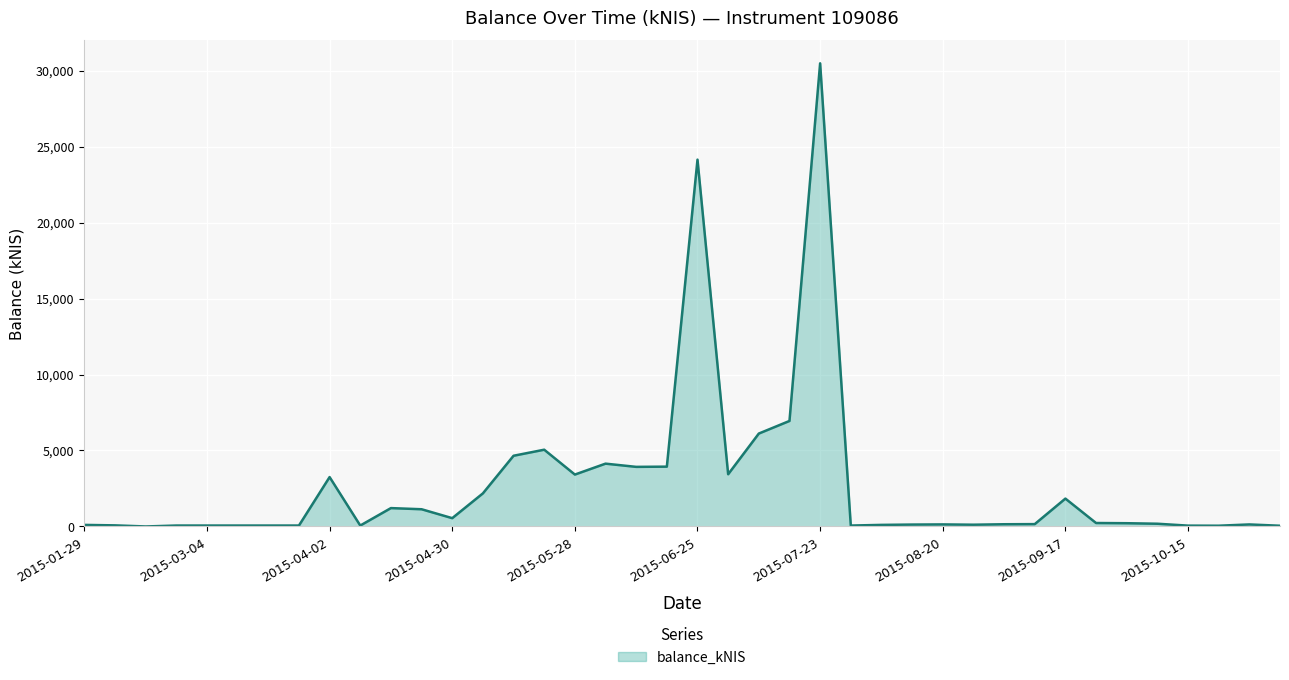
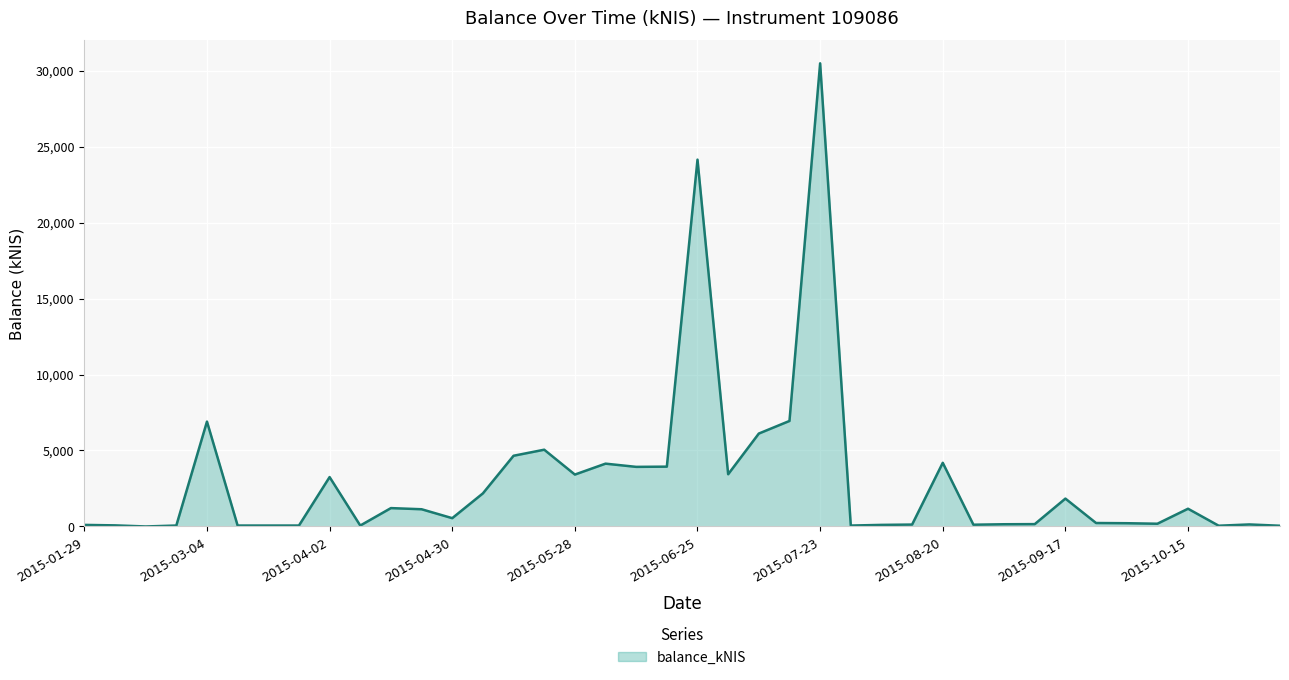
  {
    "2015-01-29": "100",
-   "2015-03-04": "100",
+   "2015-03-04": "6,900",
    "2015-04-02": "3,300",
    "2015-04-30": "500",
    "2015-05-28": "3,400",
    "2015-06-25": "24,100",
    "2015-07-23": "30,500",
-   "2015-08-20": "100",
+   "2015-08-20": "4,200",
    "2015-09-17": "1,800",
-   "2015-10-15": "100"
+   "2015-10-15": "1,200"
  }
